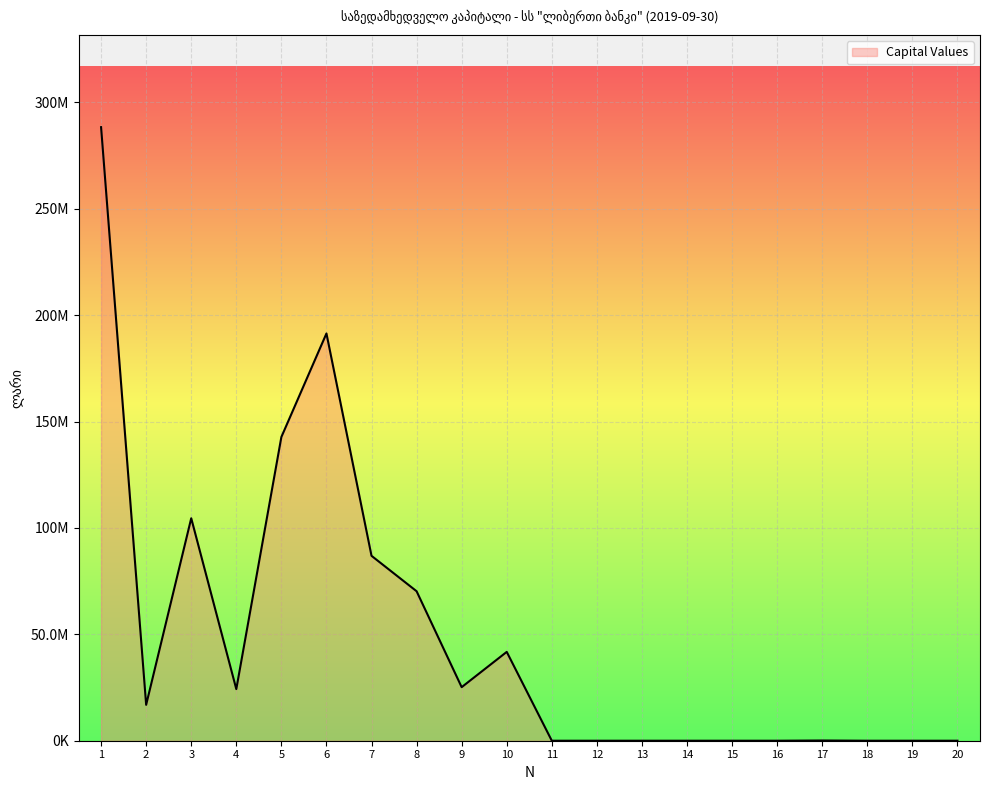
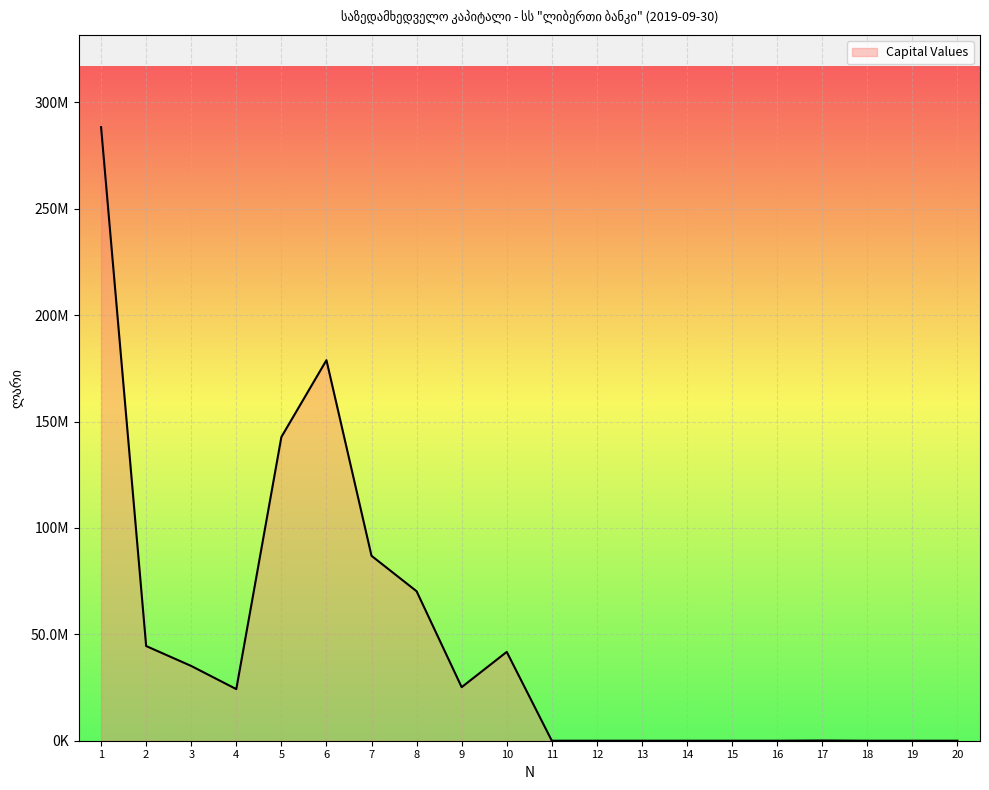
  {
    "1": 288000000,
-   "2": 17000000,
-   "3": 105000000,
+   "2": 44000000,
+   "3": 35000000,
    "4": 24000000,
    "5": 143000000,
-   "6": 191000000,
+   "6": 179000000,
    "7": 87000000,
    "8": 70000000,
    "9": 25000000,
    "10": 42000000,
    "11": 0,
    "12": 0,
    "13": 0,
    "14": 0,
    "15": 0,
    "16": 0,
    "17": 0,
    "18": 0,
    "19": 0,
    "20": 0
  }
